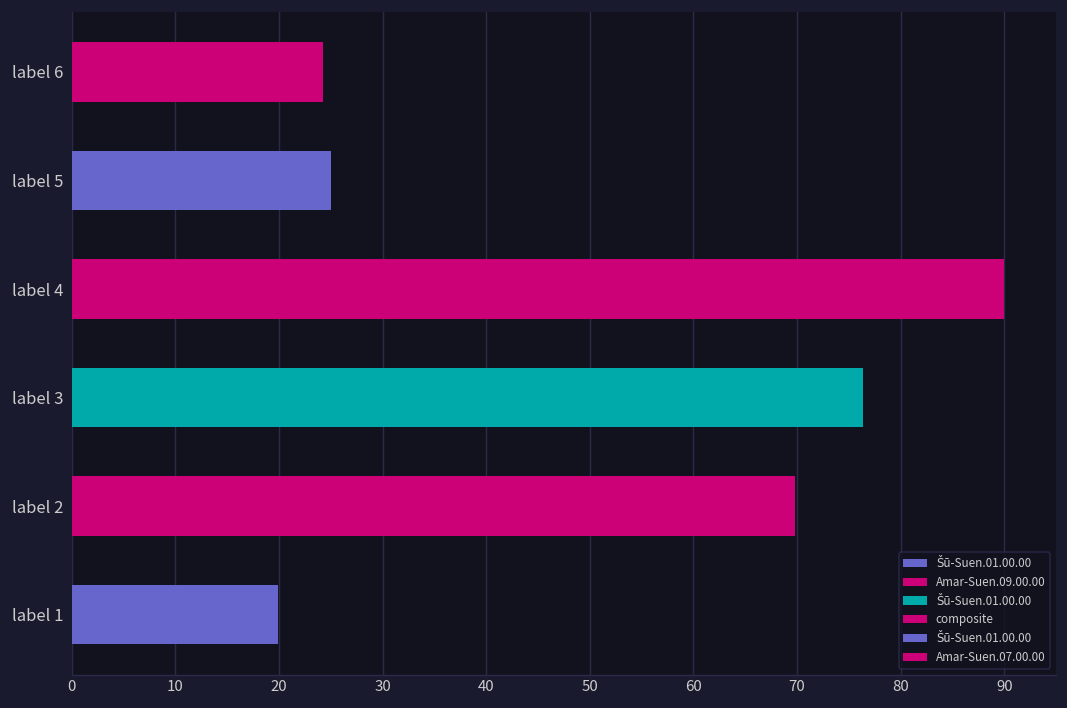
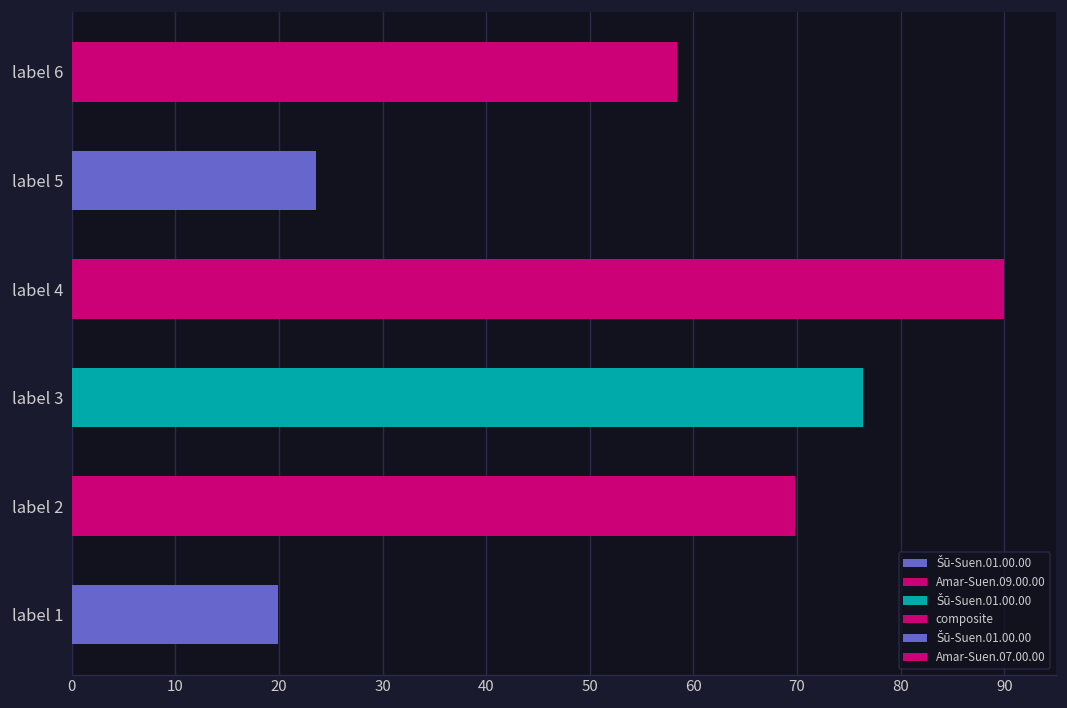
  {
-   "label 6": 24,
-   "label 5": 25,
+   "label 6": 58,
+   "label 5": 24,
    "label 4": 90,
    "label 3": 76,
    "label 2": 70,
    "label 1": 20
  }
